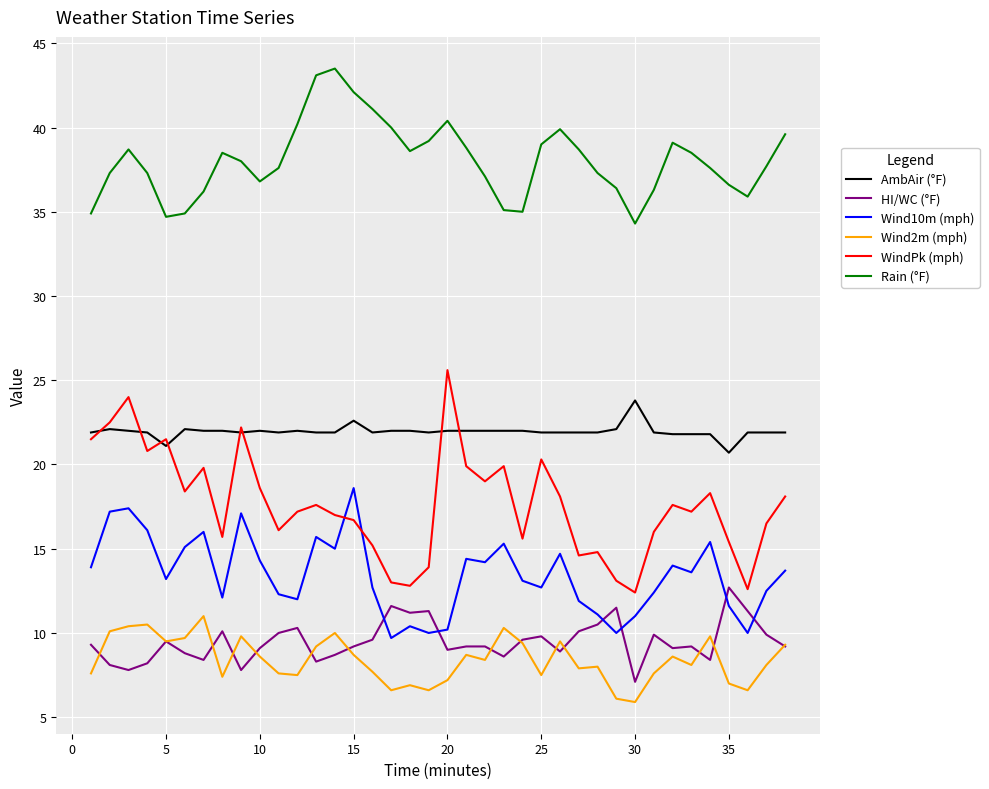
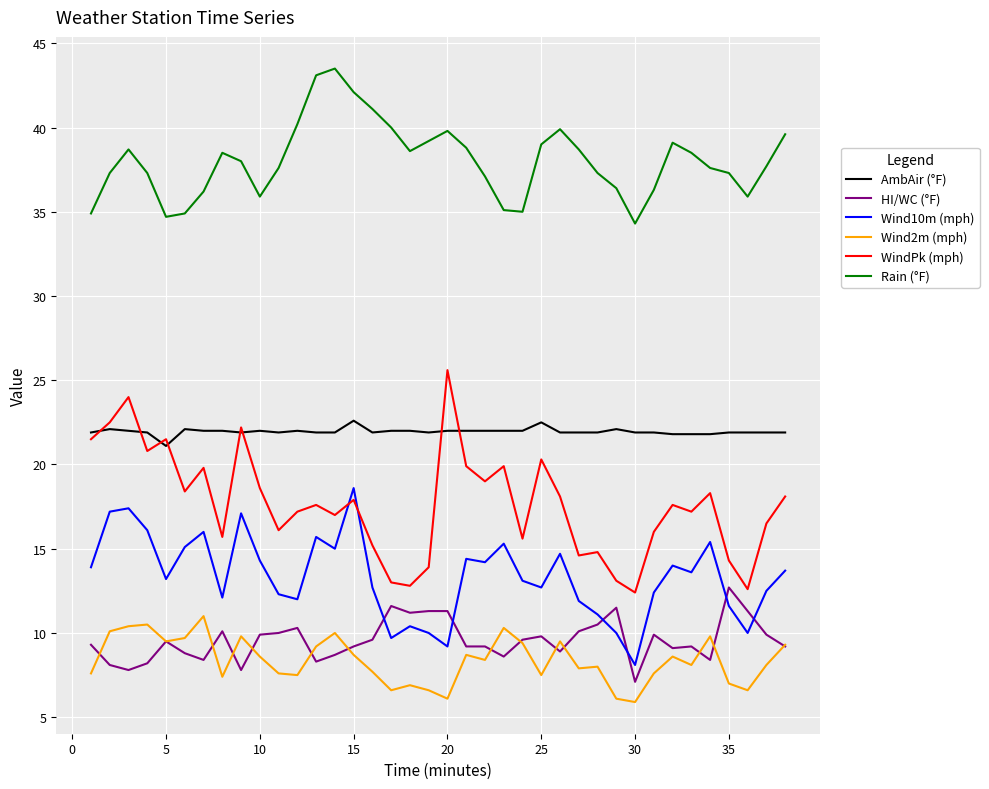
  {
    "AmbAir (°F)": {
      "5": 21.1,
      "10": 22.0,
      "15": 22.6,
      "20": 22.0,
-     "25": 21.9,
-     "30": 23.8,
-     "35": 20.7
+     "25": 22.5,
+     "30": 21.9,
+     "35": 21.9
    },
    "HI/WC (°F)": {
-     "10": 9.1,
+     "10": 9.9,
      "15": 9.2,
-     "20": 9.0,
+     "20": 11.3,
      "25": 9.8,
      "30": 7.1,
      "35": 12.7
    },
    "Wind10m (mph)": {
      "5": 13.2,
      "10": 14.3,
      "15": 18.6,
-     "20": 10.2,
+     "20": 9.2,
      "25": 12.7,
-     "30": 11.0,
+     "30": 8.1,
      "35": 11.6
    },
    "Wind2m (mph)": {
      "10": 8.6,
      "15": 8.7,
-     "20": 7.2,
+     "20": 6.1,
      "25": 7.5,
      "30": 5.9,
      "35": 7.0
    },
    "WindPk (mph)": {
      "5": 21.5,
      "10": 18.6,
-     "15": 16.7,
+     "15": 17.9,
      "20": 25.6,
      "25": 20.3,
      "30": 12.4,
-     "35": 15.4
+     "35": 14.3
    },
    "Rain (°F)": {
      "5": 34.7,
-     "10": 36.8,
+     "10": 35.9,
      "15": 42.1,
-     "20": 40.4,
+     "20": 39.8,
      "25": 39.0,
      "30": 34.3,
-     "35": 36.6
+     "35": 37.3
    }
  }
